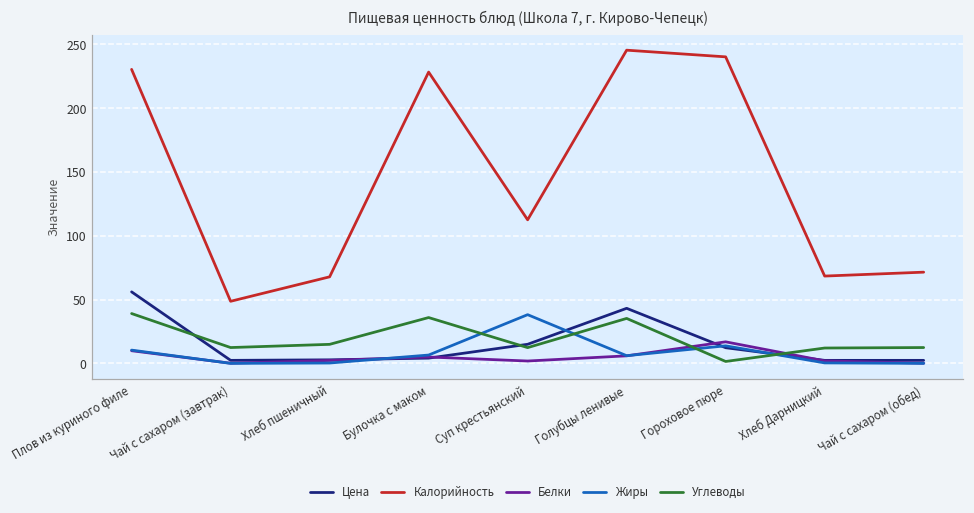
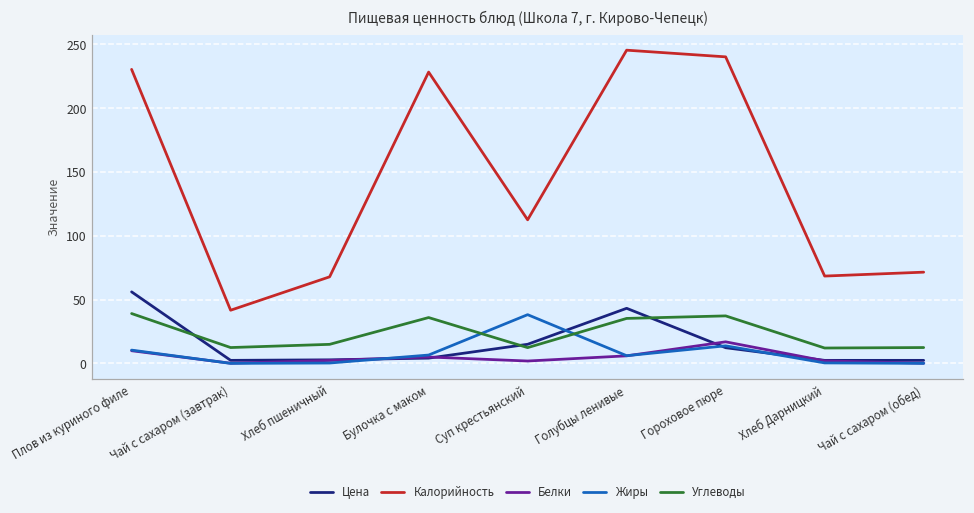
  {
    "Цена": {
      "Плов из куриного филе": 56,
      "Чай с сахаром (завтрак)": 2,
      "Суп крестьянский": 15,
      "Голубцы ленивые": 43,
      "Чай с сахаром (обед)": 2
    },
    "Калорийность": {
      "Плов из куриного филе": 230,
-     "Чай с сахаром (завтрак)": 49,
+     "Чай с сахаром (завтрак)": 42,
      "Хлеб пшеничный": 68,
      "Булочка с маком": 228,
      "Суп крестьянский": 112,
      "Голубцы ленивые": 245,
      "Гороховое пюре": 240,
      "Хлеб Дарницкий": 68,
      "Чай с сахаром (обед)": 71
    },
    "Белки": {
      "Суп крестьянский": 2,
      "Гороховое пюре": 17
    },
    "Жиры": {
      "Суп крестьянский": 38
    },
    "Углеводы": {
      "Плов из куриного филе": 39,
      "Чай с сахаром (завтрак)": 12,
      "Хлеб пшеничный": 15,
      "Булочка с маком": 36,
      "Суп крестьянский": 12,
      "Голубцы ленивые": 35,
-     "Гороховое пюре": 2,
+     "Гороховое пюре": 37,
      "Хлеб Дарницкий": 12,
      "Чай с сахаром (обед)": 12
    }
  }
